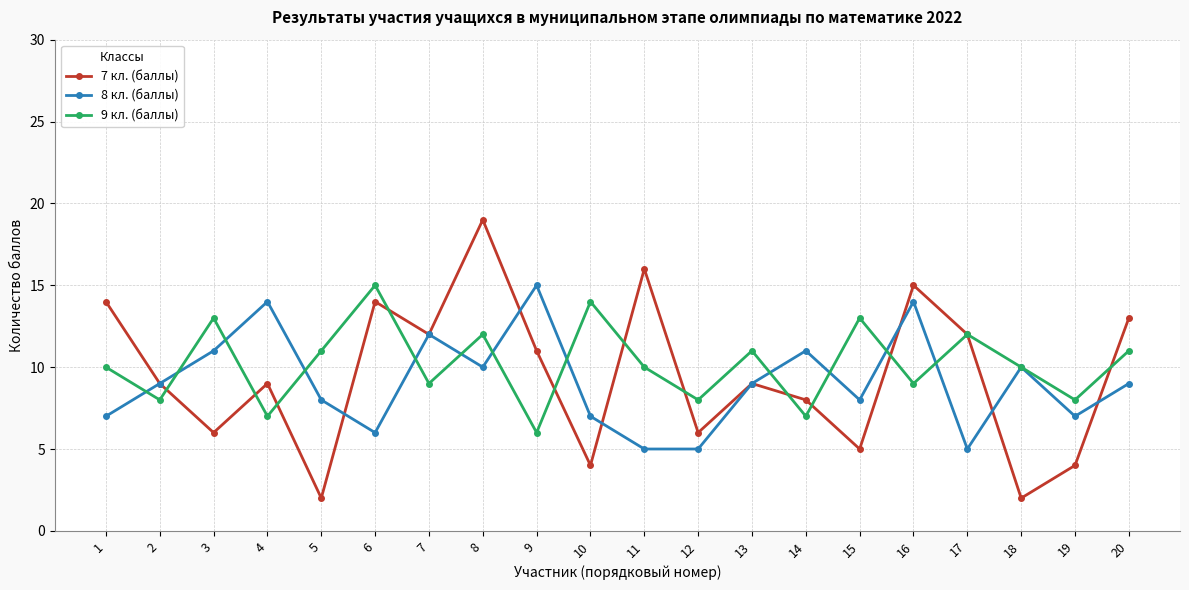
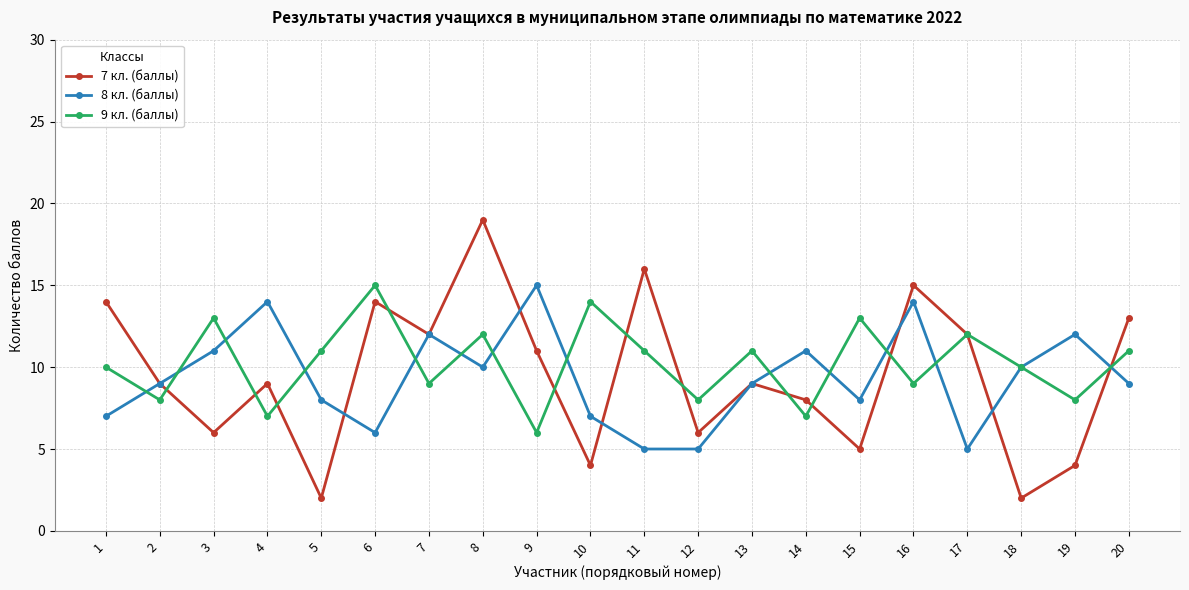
  {
    "7 кл. (баллы)": {
      "1": 14,
      "3": 6,
      "4": 9,
      "5": 2,
      "6": 14,
      "8": 19,
      "9": 11,
      "10": 4,
      "11": 16,
      "12": 6,
      "14": 8,
      "15": 5,
      "16": 15,
      "18": 2,
      "19": 4,
      "20": 13
    },
    "8 кл. (баллы)": {
      "1": 7,
      "3": 11,
      "4": 14,
      "5": 8,
      "6": 6,
      "8": 10,
      "9": 15,
      "10": 7,
      "11": 5,
      "12": 5,
      "14": 11,
      "15": 8,
      "16": 14,
      "17": 5,
-     "19": 7,
+     "19": 12,
      "20": 9
    },
    "9 кл. (баллы)": {
      "1": 10,
      "2": 8,
      "3": 13,
      "4": 7,
      "5": 11,
      "6": 15,
      "7": 9,
      "8": 12,
      "9": 6,
      "10": 14,
-     "11": 10,
+     "11": 11,
      "12": 8,
      "13": 11,
      "14": 7,
      "15": 13,
      "16": 9,
      "19": 8,
      "20": 11
    }
  }
